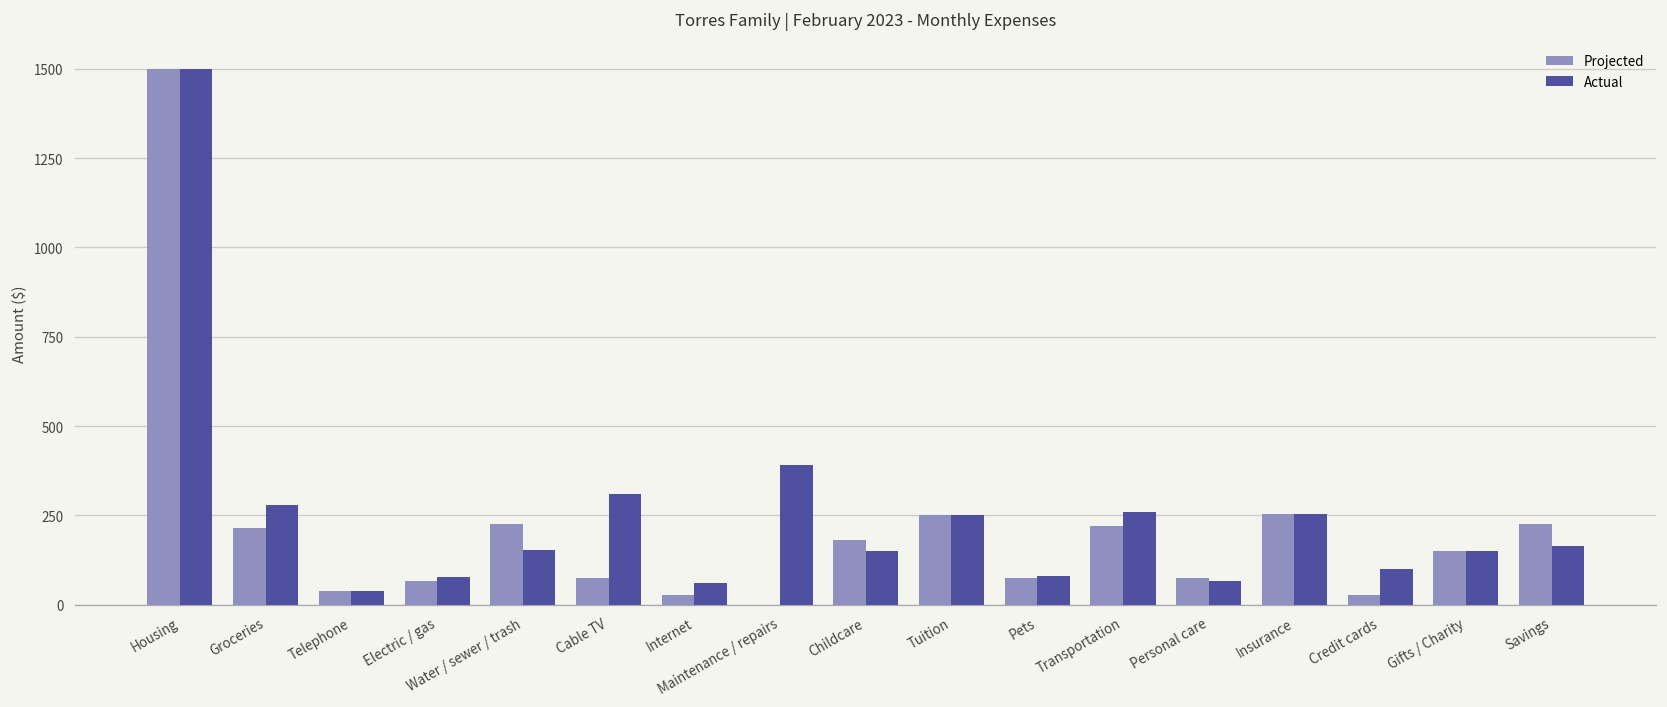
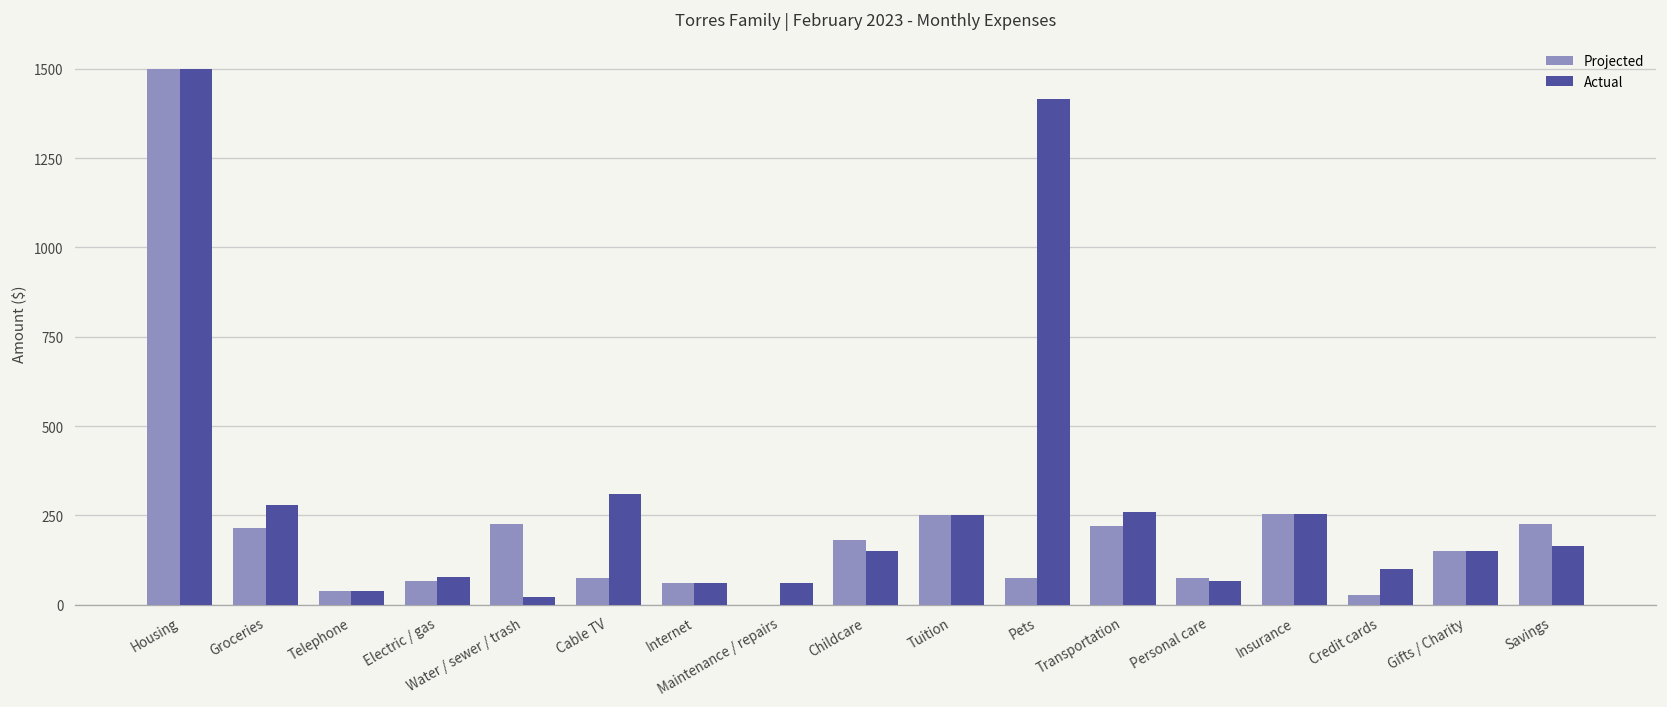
  {
    "Projected": {
      "Housing": 1500,
      "Groceries": 220,
      "Telephone": 40,
      "Electric / gas": 70,
      "Water / sewer / trash": 230,
      "Cable TV": 80,
-     "Internet": 30,
+     "Internet": 60,
      "Maintenance / repairs": 0,
      "Childcare": 180,
      "Tuition": 250,
      "Pets": 80,
      "Transportation": 220,
      "Personal care": 80,
      "Insurance": 260,
      "Credit cards": 30,
      "Gifts / Charity": 150,
      "Savings": 230
    },
    "Actual": {
      "Housing": 1500,
      "Groceries": 280,
      "Telephone": 40,
      "Electric / gas": 80,
-     "Water / sewer / trash": 150,
+     "Water / sewer / trash": 20,
      "Cable TV": 310,
      "Internet": 60,
-     "Maintenance / repairs": 390,
+     "Maintenance / repairs": 60,
      "Childcare": 150,
      "Tuition": 250,
-     "Pets": 80,
+     "Pets": 1420,
      "Transportation": 260,
      "Personal care": 70,
      "Insurance": 260,
      "Credit cards": 100,
      "Gifts / Charity": 150,
      "Savings": 170
    }
  }
